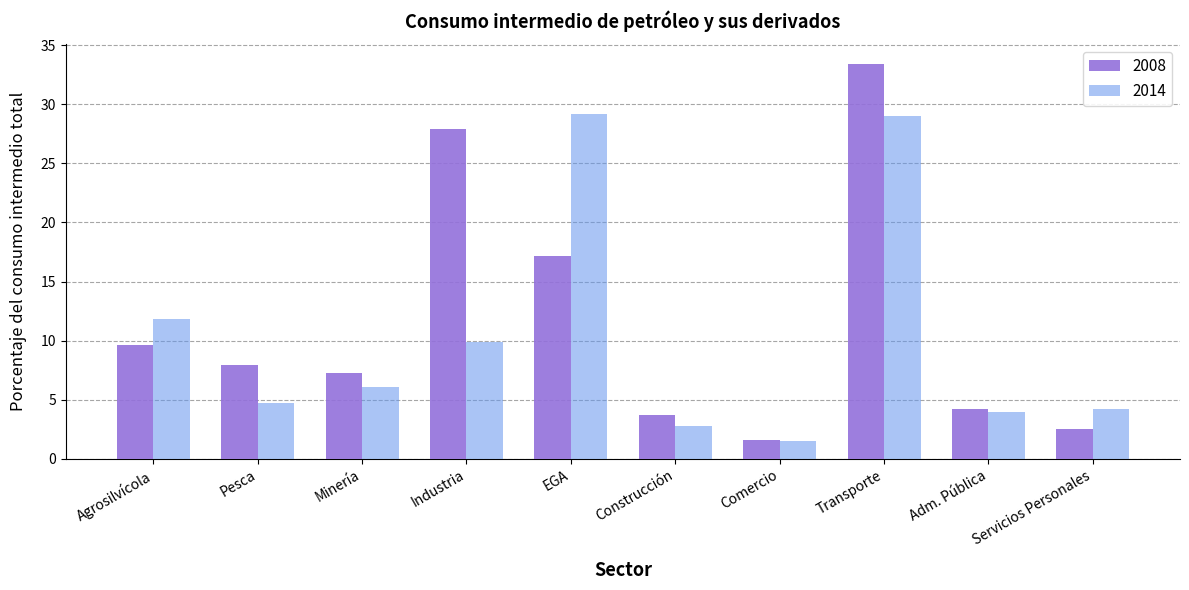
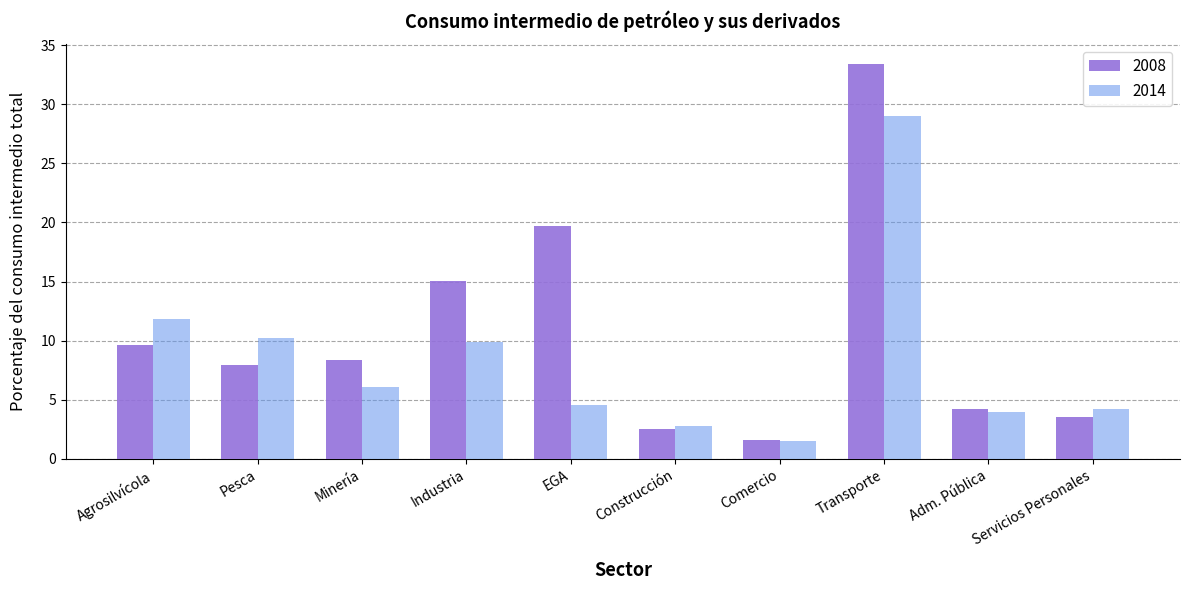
  {
    "2008": {
      "Agrosilvícola": 9.6,
      "Pesca": 8.0,
-     "Minería": 7.2,
-     "Industria": 27.9,
-     "EGA": 17.2,
-     "Construcción": 3.7,
+     "Minería": 8.3,
+     "Industria": 15.0,
+     "EGA": 19.7,
+     "Construcción": 2.6,
      "Comercio": 1.6,
      "Transporte": 33.4,
      "Adm. Pública": 4.2,
-     "Servicios Personales": 2.5
+     "Servicios Personales": 3.6
    },
    "2014": {
      "Agrosilvícola": 11.8,
-     "Pesca": 4.7,
+     "Pesca": 10.2,
      "Minería": 6.1,
      "Industria": 9.9,
-     "EGA": 29.2,
+     "EGA": 4.6,
      "Construcción": 2.8,
      "Comercio": 1.5,
      "Transporte": 29.0,
      "Adm. Pública": 4.0,
      "Servicios Personales": 4.2
    }
  }
